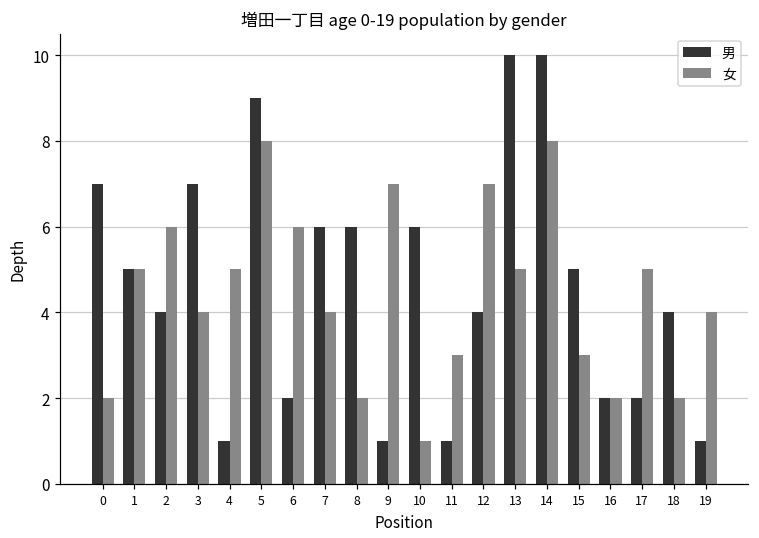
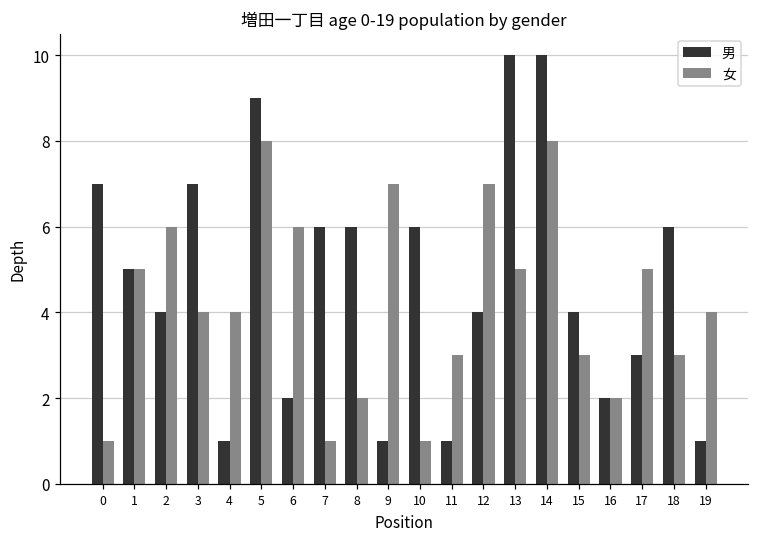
  {
    "男": {
      "0": 7,
      "1": 5,
      "2": 4,
      "3": 7,
      "4": 1,
      "5": 9,
      "6": 2,
      "7": 6,
      "8": 6,
      "9": 1,
      "10": 6,
      "11": 1,
      "12": 4,
      "13": 10,
      "14": 10,
-     "15": 5,
+     "15": 4,
      "16": 2,
-     "17": 2,
-     "18": 4,
+     "17": 3,
+     "18": 6,
      "19": 1
    },
    "女": {
-     "0": 2,
+     "0": 1,
      "1": 5,
      "2": 6,
      "3": 4,
-     "4": 5,
+     "4": 4,
      "5": 8,
      "6": 6,
-     "7": 4,
+     "7": 1,
      "8": 2,
      "9": 7,
      "10": 1,
      "11": 3,
      "12": 7,
      "13": 5,
      "14": 8,
      "15": 3,
      "16": 2,
      "17": 5,
-     "18": 2,
+     "18": 3,
      "19": 4
    }
  }
